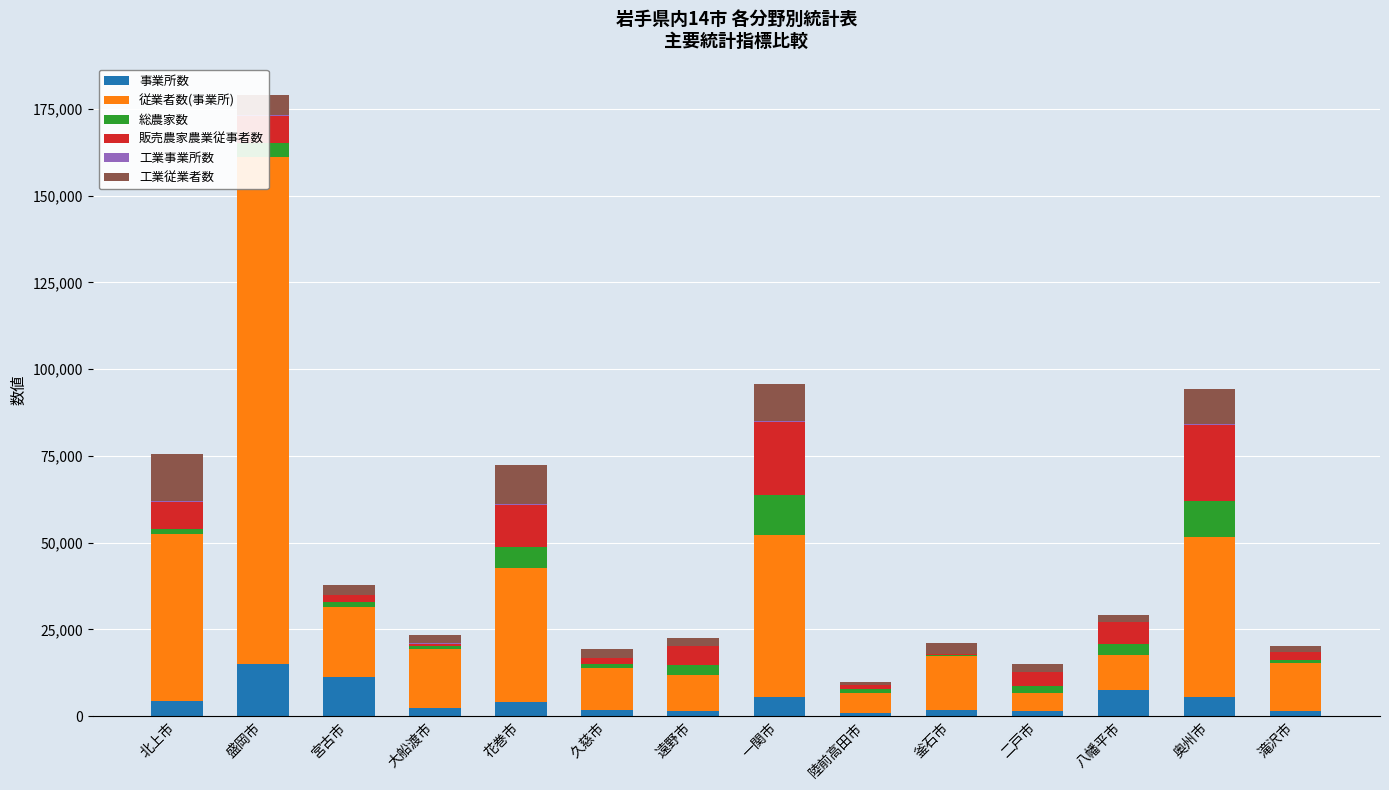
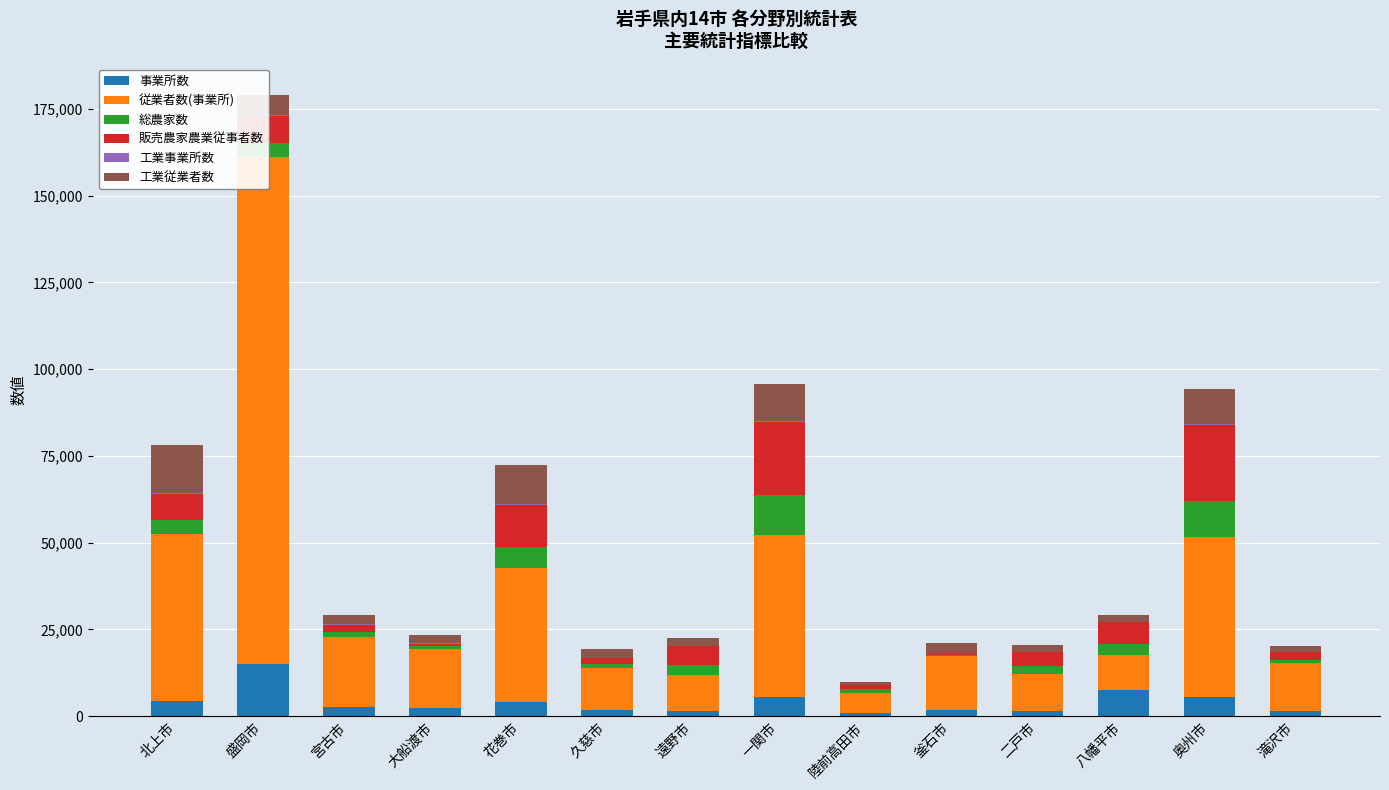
  {
    "事業所数": {
      "北上市": "4,000",
      "盛岡市": "15,000",
-     "宮古市": "11,000",
+     "宮古市": "3,000",
      "大船渡市": "2,000",
      "花巻市": "4,000",
      "久慈市": "2,000",
      "遠野市": "1,000",
      "一関市": "5,000",
      "陸前高田市": "1,000",
      "釜石市": "2,000",
      "二戸市": "1,000",
      "八幡平市": "7,000",
      "奥州市": "6,000",
      "滝沢市": "1,000"
    },
    "従業者数(事業所)": {
      "北上市": "48,000",
      "宮古市": "20,000",
      "大船渡市": "17,000",
      "花巻市": "39,000",
      "久慈市": "12,000",
      "遠野市": "11,000",
      "一関市": "47,000",
      "陸前高田市": "6,000",
      "釜石市": "15,000",
-     "二戸市": "5,000",
+     "二戸市": "11,000",
      "八幡平市": "10,000",
      "奥州市": "46,000",
      "滝沢市": "14,000"
    },
    "総農家数": {
-     "北上市": "1,000",
+     "北上市": "4,000",
      "宮古市": "1,000",
      "大船渡市": "1,000",
      "花巻市": "6,000",
      "久慈市": "1,000",
      "遠野市": "3,000",
      "一関市": "11,000",
      "陸前高田市": "1,000",
      "二戸市": "2,000",
      "八幡平市": "3,000",
      "奥州市": "10,000",
      "滝沢市": "1,000"
    },
    "販売農家農業従事者数": {
      "北上市": "8,000",
      "宮古市": "2,000",
      "花巻市": "12,000",
      "久慈市": "2,000",
      "遠野市": "5,000",
      "一関市": "21,000",
      "陸前高田市": "1,000",
      "二戸市": "4,000",
      "八幡平市": "6,000",
      "奥州市": "22,000",
      "滝沢市": "2,000"
    },
    "工業従業者数": {
      "北上市": "14,000",
      "宮古市": "3,000",
      "大船渡市": "3,000",
      "花巻市": "11,000",
      "久慈市": "2,000",
      "遠野市": "2,000",
      "一関市": "11,000",
      "陸前高田市": "1,000",
      "釜石市": "3,000",
      "二戸市": "2,000",
      "八幡平市": "2,000",
      "奥州市": "10,000",
      "滝沢市": "2,000"
    }
  }
